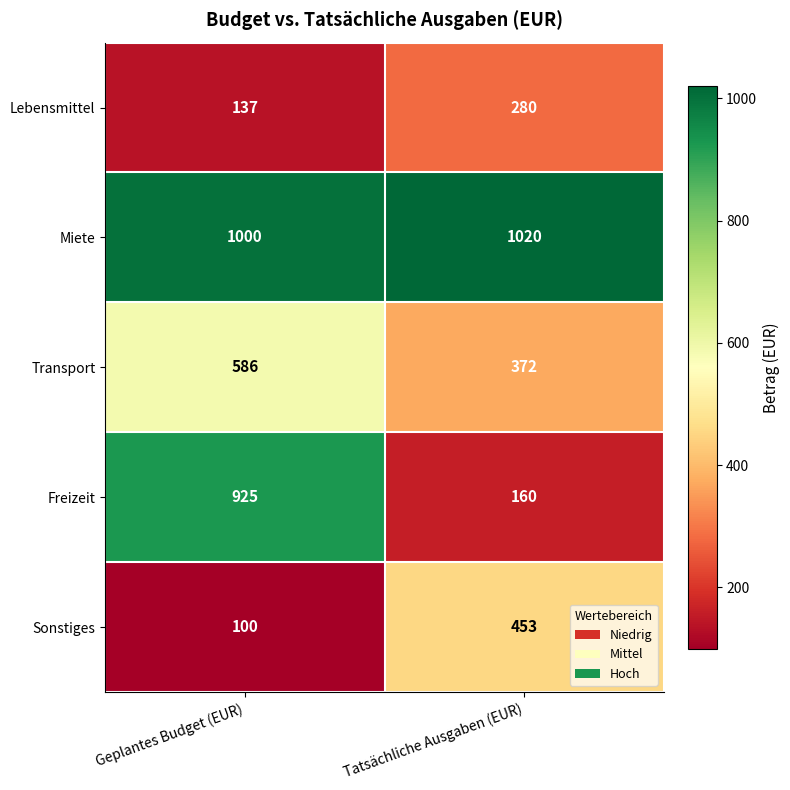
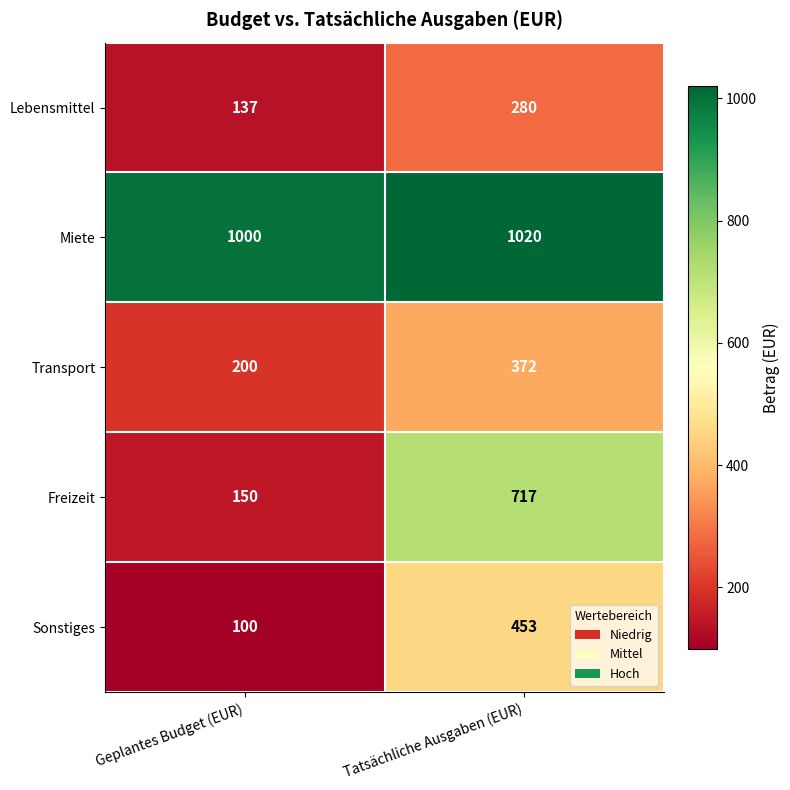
  {
    "Lebensmittel": {
      "Geplantes Budget (EUR)": 137,
      "Tatsächliche Ausgaben (EUR)": 280
    },
    "Miete": {
      "Geplantes Budget (EUR)": 1000,
      "Tatsächliche Ausgaben (EUR)": 1020
    },
    "Transport": {
-     "Geplantes Budget (EUR)": 586,
+     "Geplantes Budget (EUR)": 200,
      "Tatsächliche Ausgaben (EUR)": 372
    },
    "Freizeit": {
-     "Geplantes Budget (EUR)": 925,
-     "Tatsächliche Ausgaben (EUR)": 160
+     "Geplantes Budget (EUR)": 150,
+     "Tatsächliche Ausgaben (EUR)": 717
    },
    "Sonstiges": {
      "Geplantes Budget (EUR)": 100,
      "Tatsächliche Ausgaben (EUR)": 453
    }
  }
